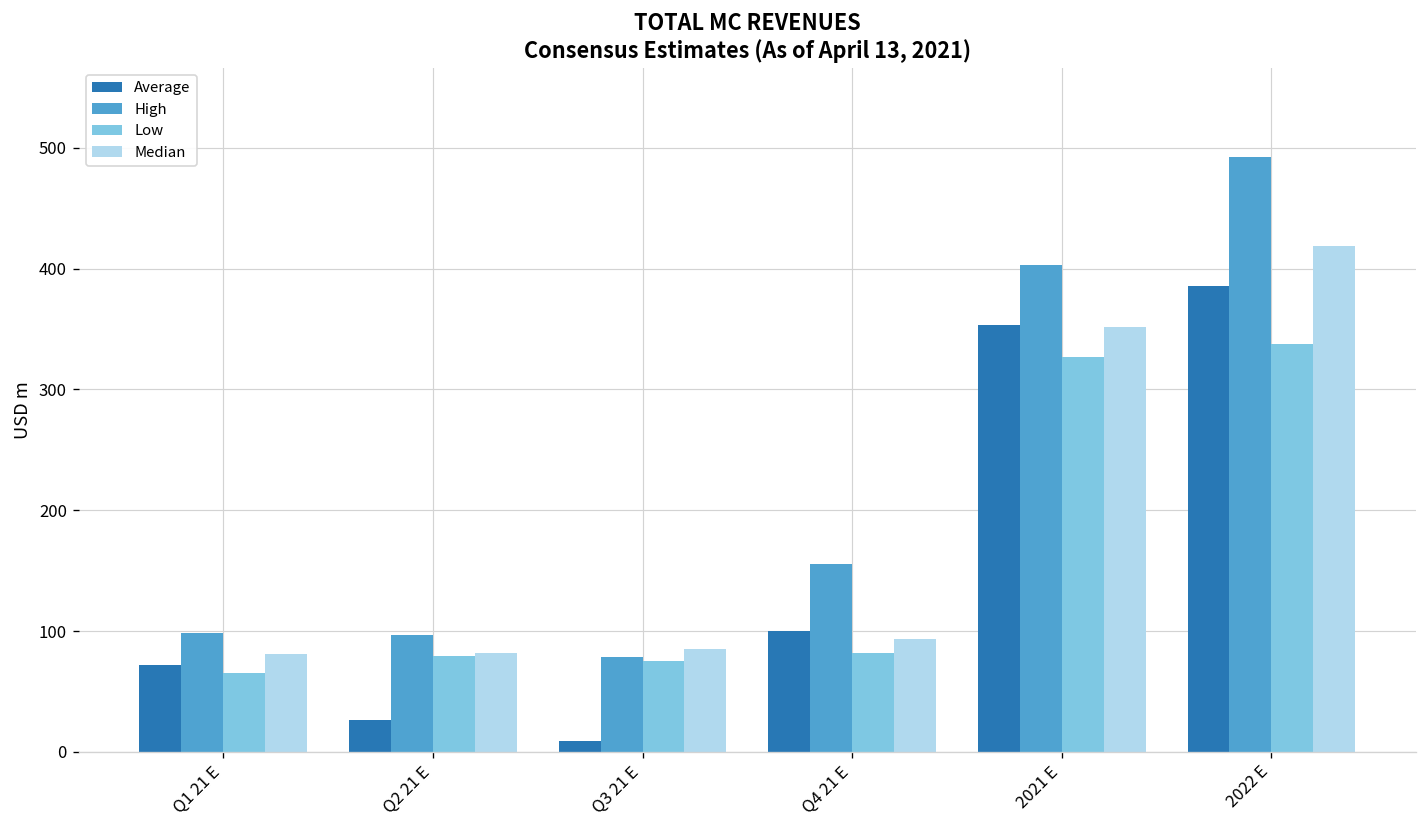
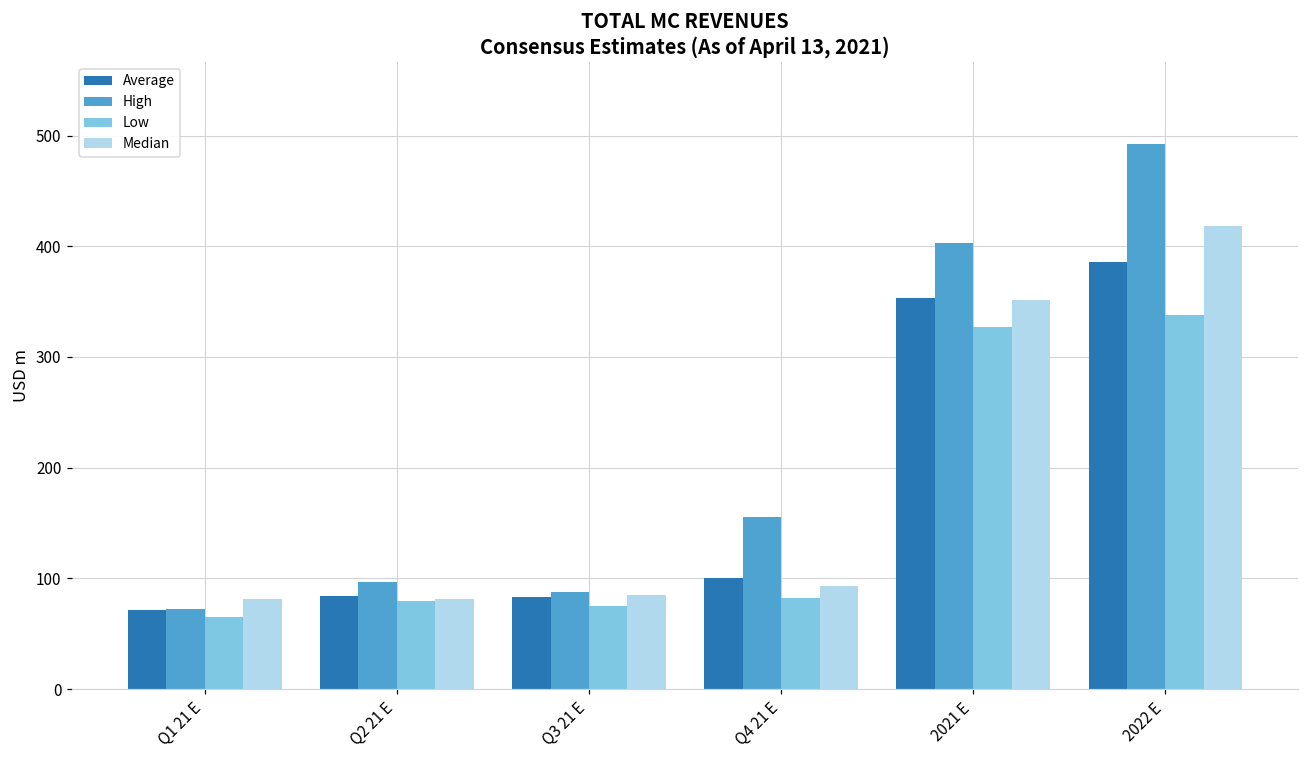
  {
    "Average": {
      "Q1 21 E": 72,
-     "Q2 21 E": 27,
-     "Q3 21 E": 9,
+     "Q2 21 E": 84,
+     "Q3 21 E": 84,
      "Q4 21 E": 100,
      "2021 E": 353,
      "2022 E": 385
    },
    "High": {
-     "Q1 21 E": 98,
+     "Q1 21 E": 72,
      "Q2 21 E": 97,
-     "Q3 21 E": 79,
+     "Q3 21 E": 88,
      "Q4 21 E": 156,
      "2021 E": 403,
      "2022 E": 492
    }
  }
